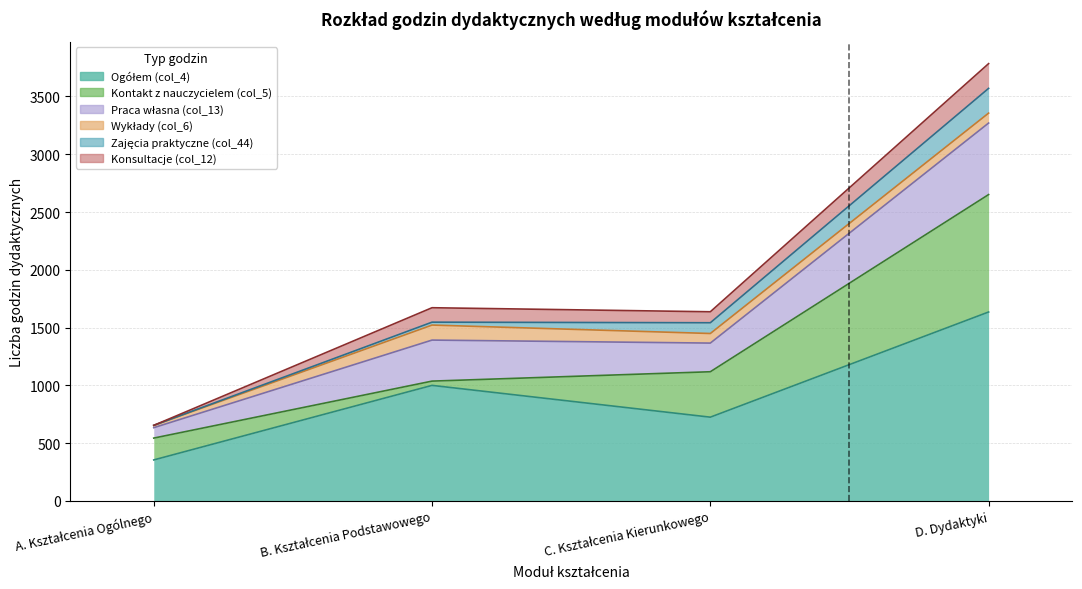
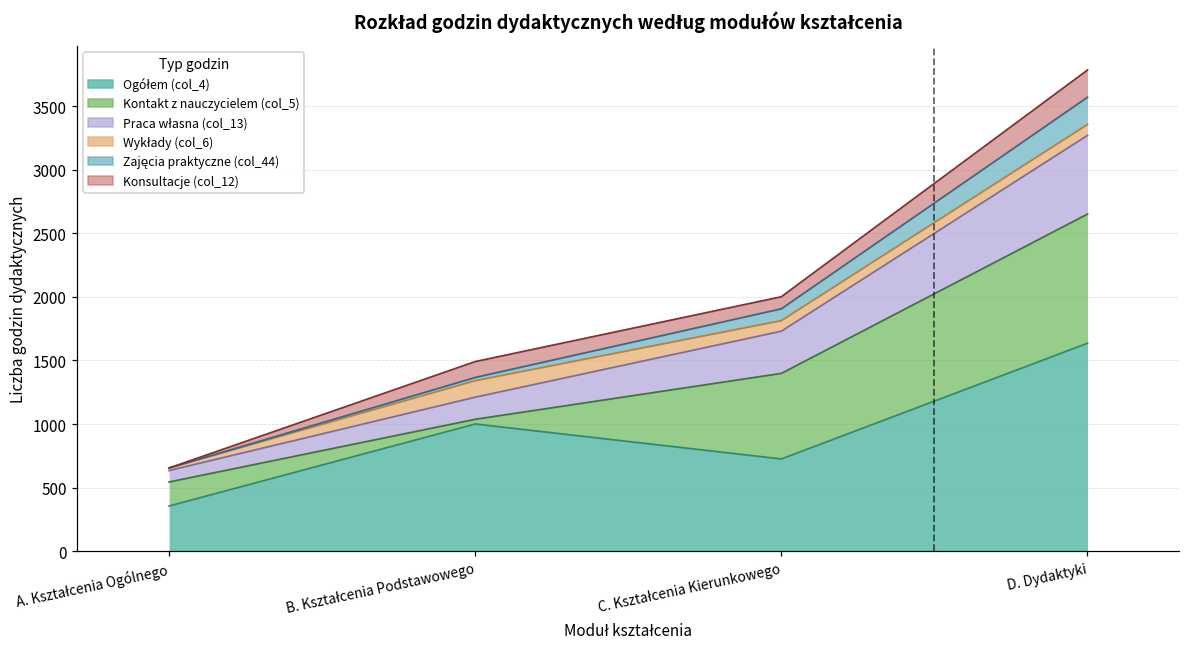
  {
    "Kontakt z nauczycielem (col_5)": {
      "A. Kształcenia Ogólnego": 190,
      "B. Kształcenia Podstawowego": 40,
-     "C. Kształcenia Kierunkowego": 390,
+     "C. Kształcenia Kierunkowego": 670,
      "D. Dydaktyki": 1020
    },
    "Praca własna (col_13)": {
-     "B. Kształcenia Podstawowego": 360,
-     "C. Kształcenia Kierunkowego": 250,
+     "B. Kształcenia Podstawowego": 170,
+     "C. Kształcenia Kierunkowego": 330,
      "D. Dydaktyki": 620
    }
  }
